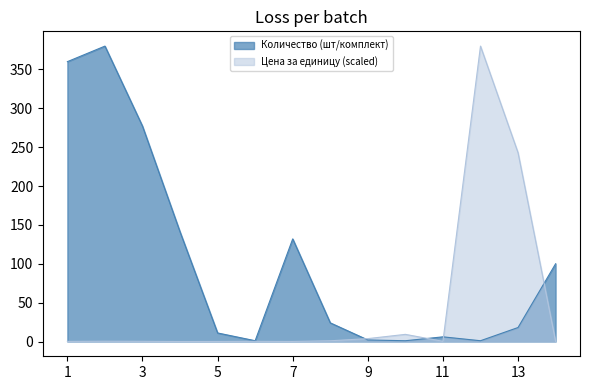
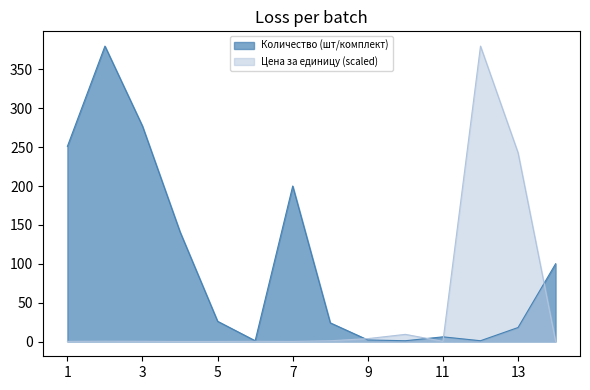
  {
    "Количество (шт/комплект)": {
-     "1": 360,
+     "1": 250,
      "3": 280,
-     "5": 10,
-     "7": 130,
+     "5": 30,
+     "7": 200,
      "11": 10,
      "13": 20
    },
    "Цена за единицу (scaled)": {
      "1": 0,
      "3": 0,
      "5": 0,
      "7": 0,
      "11": 0,
      "13": 240
    }
  }
